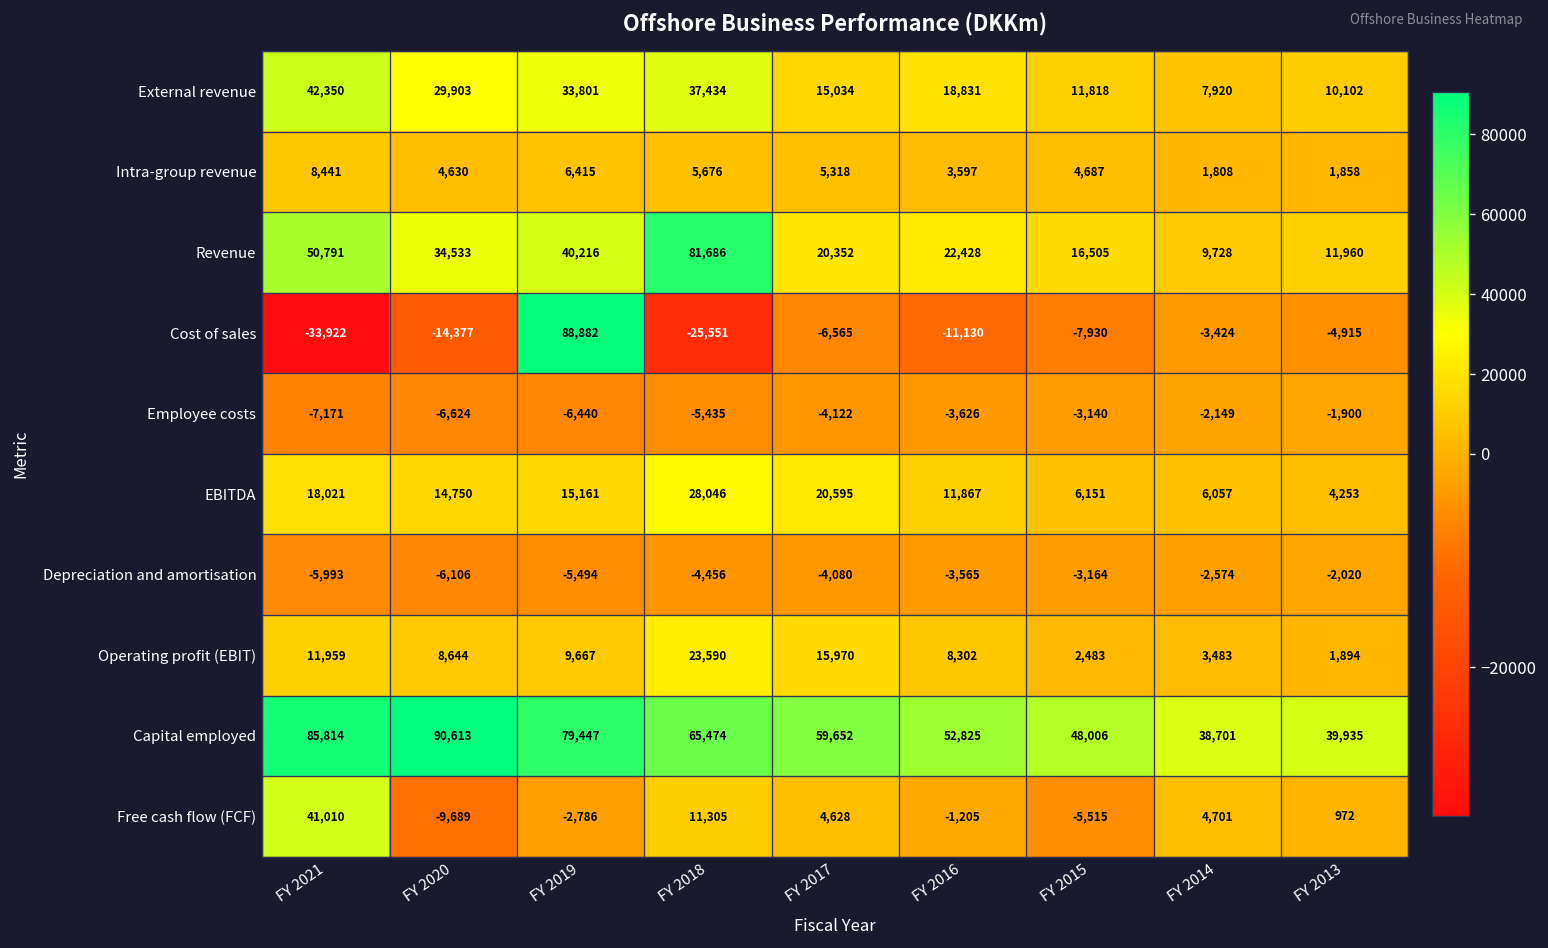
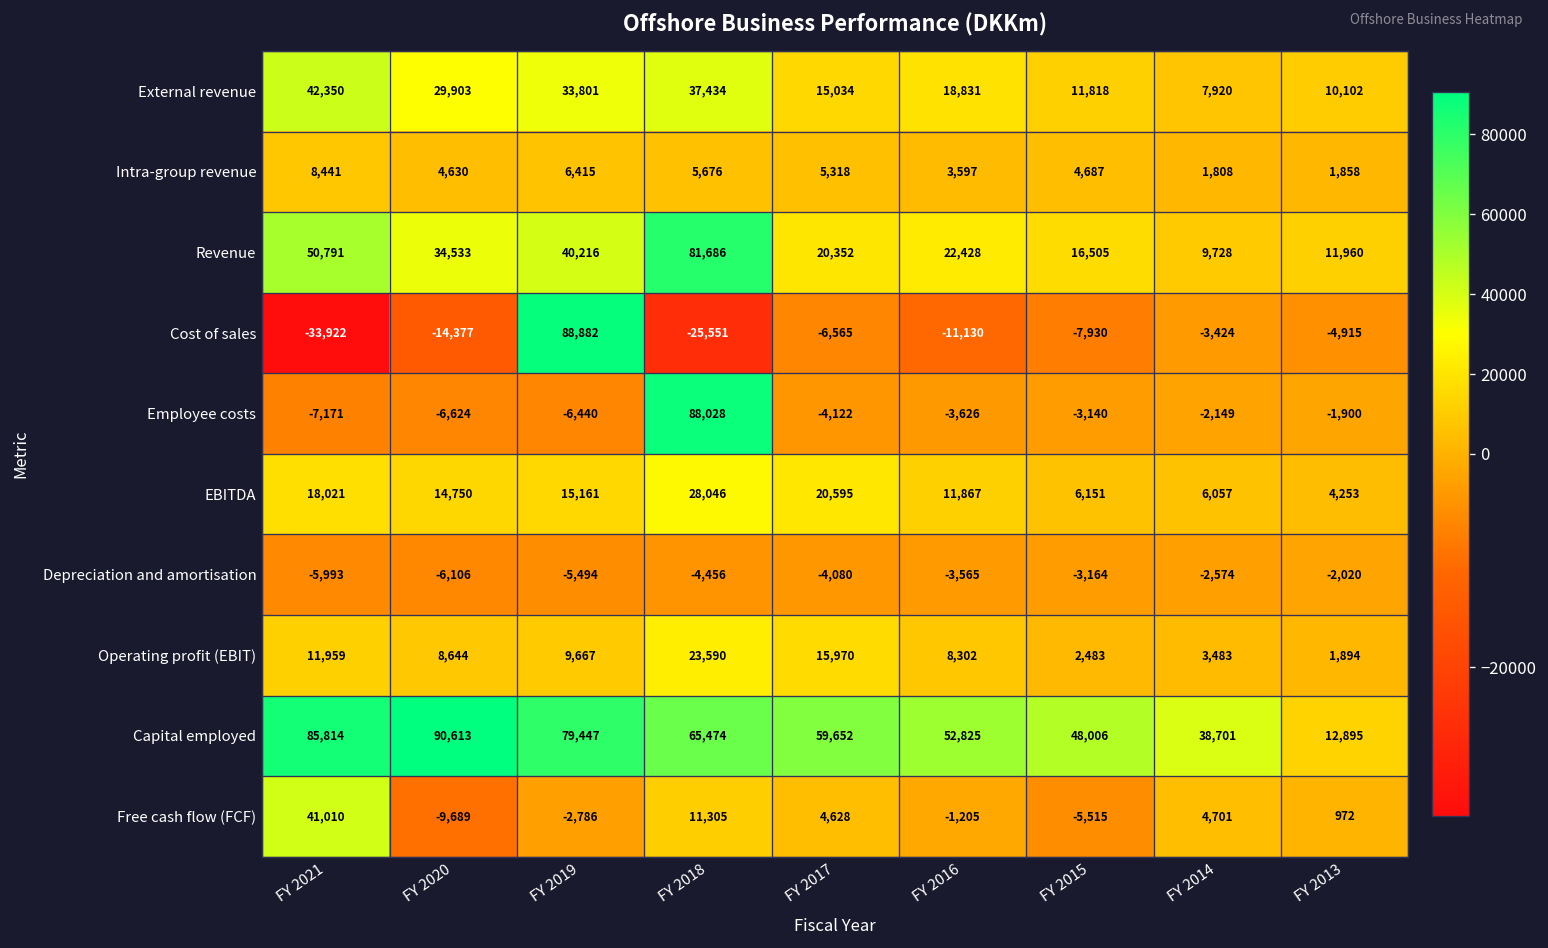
  {
    "External revenue": {
      "FY 2021": "42,350",
      "FY 2020": "29,903",
      "FY 2019": "33,801",
      "FY 2018": "37,434",
      "FY 2017": "15,034",
      "FY 2016": "18,831",
      "FY 2015": "11,818",
      "FY 2014": "7,920",
      "FY 2013": "10,102"
    },
    "Intra-group revenue": {
      "FY 2021": "8,441",
      "FY 2020": "4,630",
      "FY 2019": "6,415",
      "FY 2018": "5,676",
      "FY 2017": "5,318",
      "FY 2016": "3,597",
      "FY 2015": "4,687",
      "FY 2014": "1,808",
      "FY 2013": "1,858"
    },
    "Revenue": {
      "FY 2021": "50,791",
      "FY 2020": "34,533",
      "FY 2019": "40,216",
      "FY 2018": "81,686",
      "FY 2017": "20,352",
      "FY 2016": "22,428",
      "FY 2015": "16,505",
      "FY 2014": "9,728",
      "FY 2013": "11,960"
    },
    "Cost of sales": {
      "FY 2021": "-33,922",
      "FY 2020": "-14,377",
      "FY 2019": "88,882",
      "FY 2018": "-25,551",
      "FY 2017": "-6,565",
      "FY 2016": "-11,130",
      "FY 2015": "-7,930",
      "FY 2014": "-3,424",
      "FY 2013": "-4,915"
    },
    "Employee costs": {
      "FY 2021": "-7,171",
      "FY 2020": "-6,624",
      "FY 2019": "-6,440",
-     "FY 2018": "-5,435",
+     "FY 2018": "88,028",
      "FY 2017": "-4,122",
      "FY 2016": "-3,626",
      "FY 2015": "-3,140",
      "FY 2014": "-2,149",
      "FY 2013": "-1,900"
    },
    "EBITDA": {
      "FY 2021": "18,021",
      "FY 2020": "14,750",
      "FY 2019": "15,161",
      "FY 2018": "28,046",
      "FY 2017": "20,595",
      "FY 2016": "11,867",
      "FY 2015": "6,151",
      "FY 2014": "6,057",
      "FY 2013": "4,253"
    },
    "Depreciation and amortisation": {
      "FY 2021": "-5,993",
      "FY 2020": "-6,106",
      "FY 2019": "-5,494",
      "FY 2018": "-4,456",
      "FY 2017": "-4,080",
      "FY 2016": "-3,565",
      "FY 2015": "-3,164",
      "FY 2014": "-2,574",
      "FY 2013": "-2,020"
    },
    "Operating profit (EBIT)": {
      "FY 2021": "11,959",
      "FY 2020": "8,644",
      "FY 2019": "9,667",
      "FY 2018": "23,590",
      "FY 2017": "15,970",
      "FY 2016": "8,302",
      "FY 2015": "2,483",
      "FY 2014": "3,483",
      "FY 2013": "1,894"
    },
    "Capital employed": {
      "FY 2021": "85,814",
      "FY 2020": "90,613",
      "FY 2019": "79,447",
      "FY 2018": "65,474",
      "FY 2017": "59,652",
      "FY 2016": "52,825",
      "FY 2015": "48,006",
      "FY 2014": "38,701",
-     "FY 2013": "39,935"
+     "FY 2013": "12,895"
    },
    "Free cash flow (FCF)": {
      "FY 2021": "41,010",
      "FY 2020": "-9,689",
      "FY 2019": "-2,786",
      "FY 2018": "11,305",
      "FY 2017": "4,628",
      "FY 2016": "-1,205",
      "FY 2015": "-5,515",
      "FY 2014": "4,701",
      "FY 2013": "972"
    }
  }
